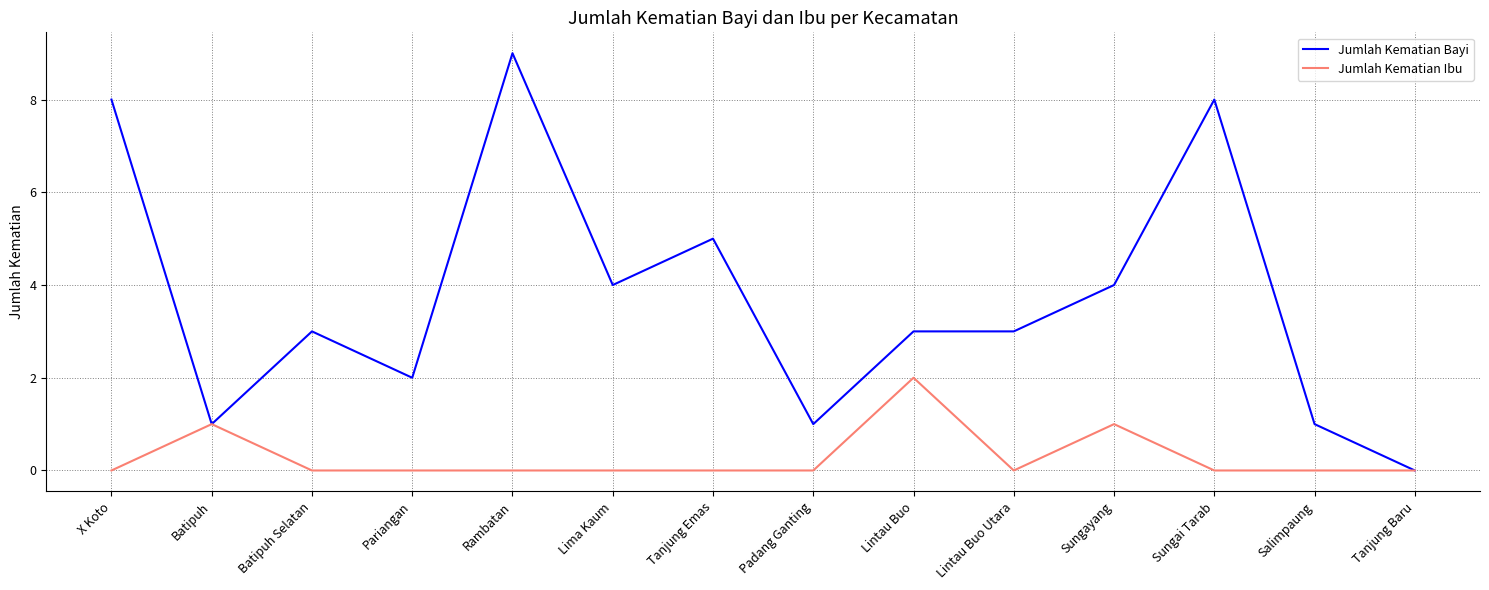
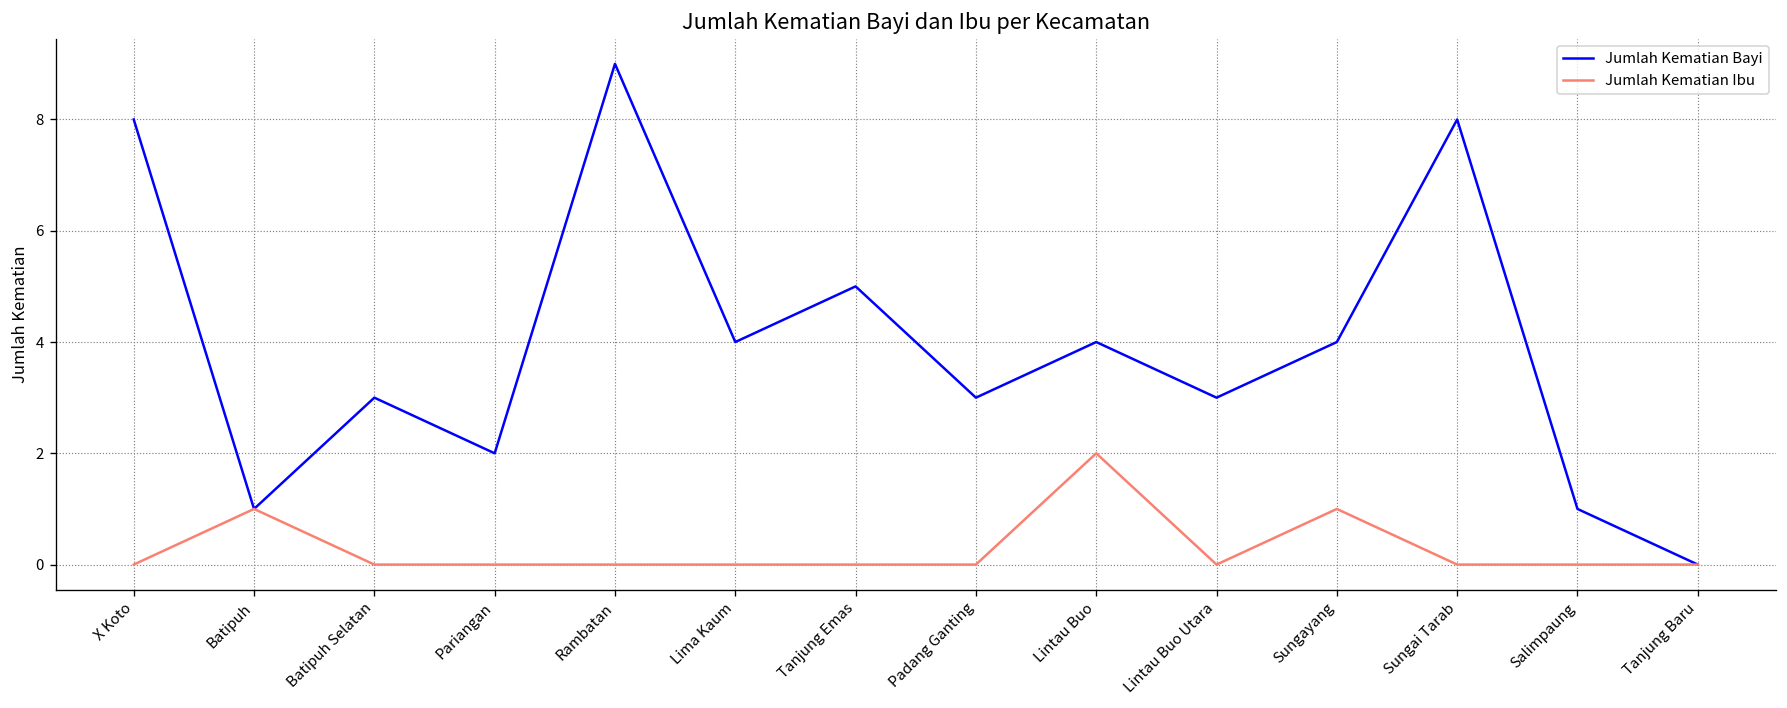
  {
    "Jumlah Kematian Bayi": {
      "X Koto": 8,
      "Batipuh Selatan": 3,
      "Pariangan": 2,
      "Rambatan": 9,
      "Lima Kaum": 4,
      "Tanjung Emas": 5,
-     "Padang Ganting": 1,
-     "Lintau Buo": 3,
+     "Padang Ganting": 3,
+     "Lintau Buo": 4,
      "Lintau Buo Utara": 3,
      "Sungayang": 4,
      "Sungai Tarab": 8,
      "Salimpaung": 1
    },
    "Jumlah Kematian Ibu": {
      "X Koto": 0,
      "Batipuh Selatan": 0,
      "Pariangan": 0,
      "Rambatan": 0,
      "Lima Kaum": 0,
      "Tanjung Emas": 0,
      "Padang Ganting": 0,
      "Lintau Buo": 2,
      "Lintau Buo Utara": 0,
      "Sungayang": 1,
      "Sungai Tarab": 0,
      "Salimpaung": 0
    }
  }
